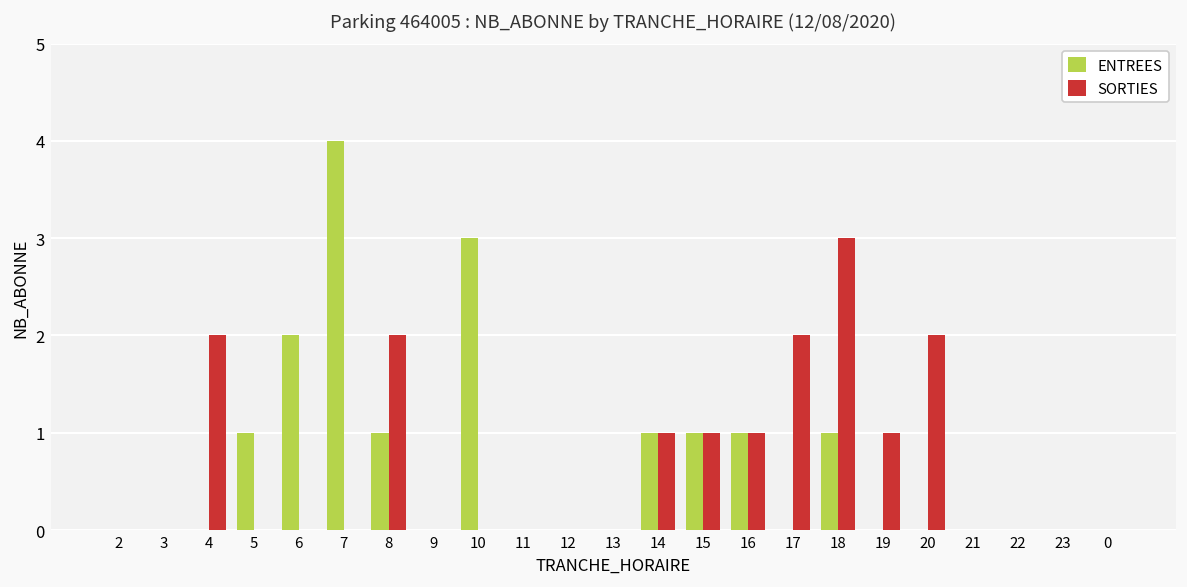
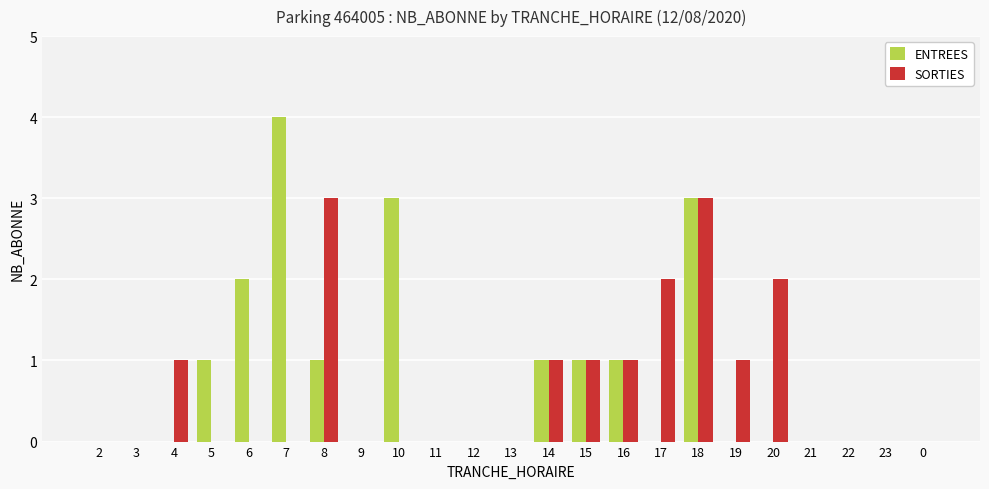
  {
    "ENTREES": {
      "2": 0,
      "3": 0,
      "4": 0,
      "5": 1,
      "6": 2,
      "7": 4,
      "8": 1,
      "9": 0,
      "10": 3,
      "11": 0,
      "12": 0,
      "13": 0,
      "14": 1,
      "15": 1,
      "16": 1,
      "17": 0,
-     "18": 1,
+     "18": 3,
      "19": 0,
      "20": 0,
      "21": 0,
      "22": 0,
      "23": 0,
      "0": 0
    },
    "SORTIES": {
      "2": 0,
      "3": 0,
-     "4": 2,
+     "4": 1,
      "5": 0,
      "6": 0,
      "7": 0,
-     "8": 2,
+     "8": 3,
      "9": 0,
      "10": 0,
      "11": 0,
      "12": 0,
      "13": 0,
      "14": 1,
      "15": 1,
      "16": 1,
      "17": 2,
      "18": 3,
      "19": 1,
      "20": 2,
      "21": 0,
      "22": 0,
      "23": 0,
      "0": 0
    }
  }
